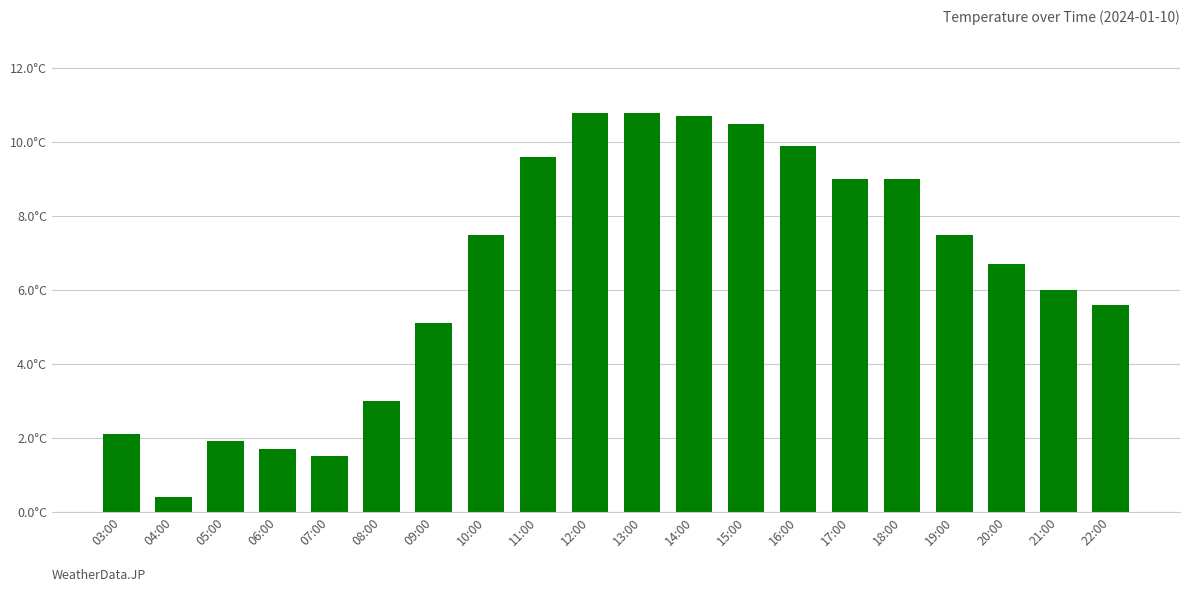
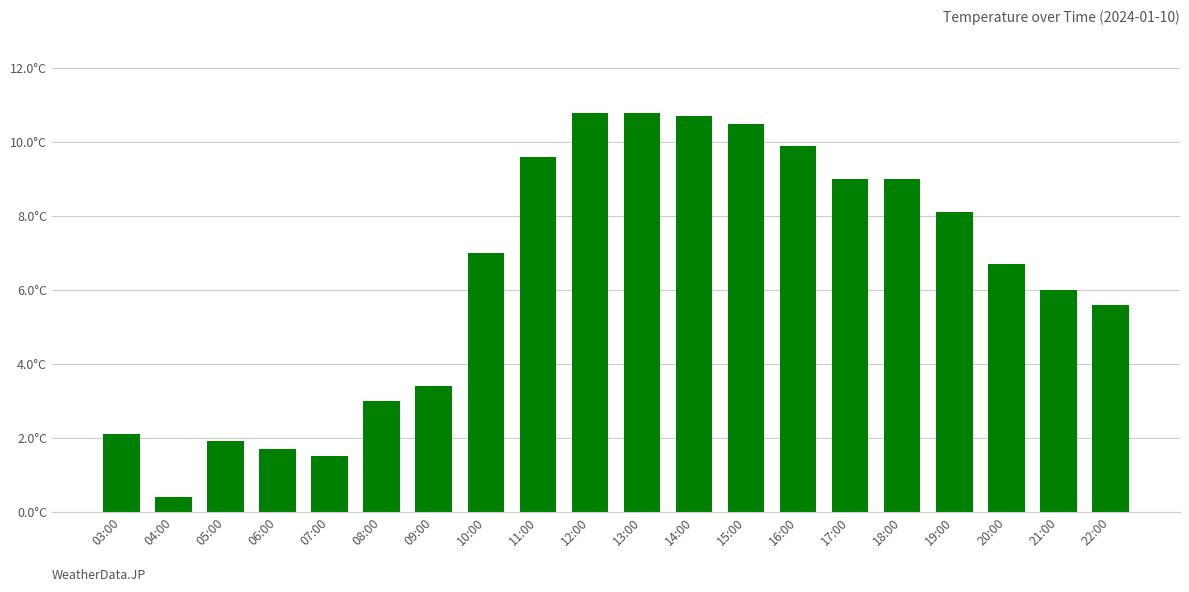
  {
    "03:00": "2.1°C",
    "04:00": "0.4°C",
    "05:00": "1.9°C",
    "06:00": "1.7°C",
    "07:00": "1.5°C",
    "08:00": "3.0°C",
-   "09:00": "5.1°C",
-   "10:00": "7.5°C",
+   "09:00": "3.4°C",
+   "10:00": "7.0°C",
    "11:00": "9.6°C",
    "12:00": "10.8°C",
    "13:00": "10.8°C",
    "14:00": "10.7°C",
    "15:00": "10.5°C",
    "16:00": "9.9°C",
    "17:00": "9.0°C",
    "18:00": "9.0°C",
-   "19:00": "7.5°C",
+   "19:00": "8.1°C",
    "20:00": "6.7°C",
    "21:00": "6.0°C",
    "22:00": "5.6°C"
  }
